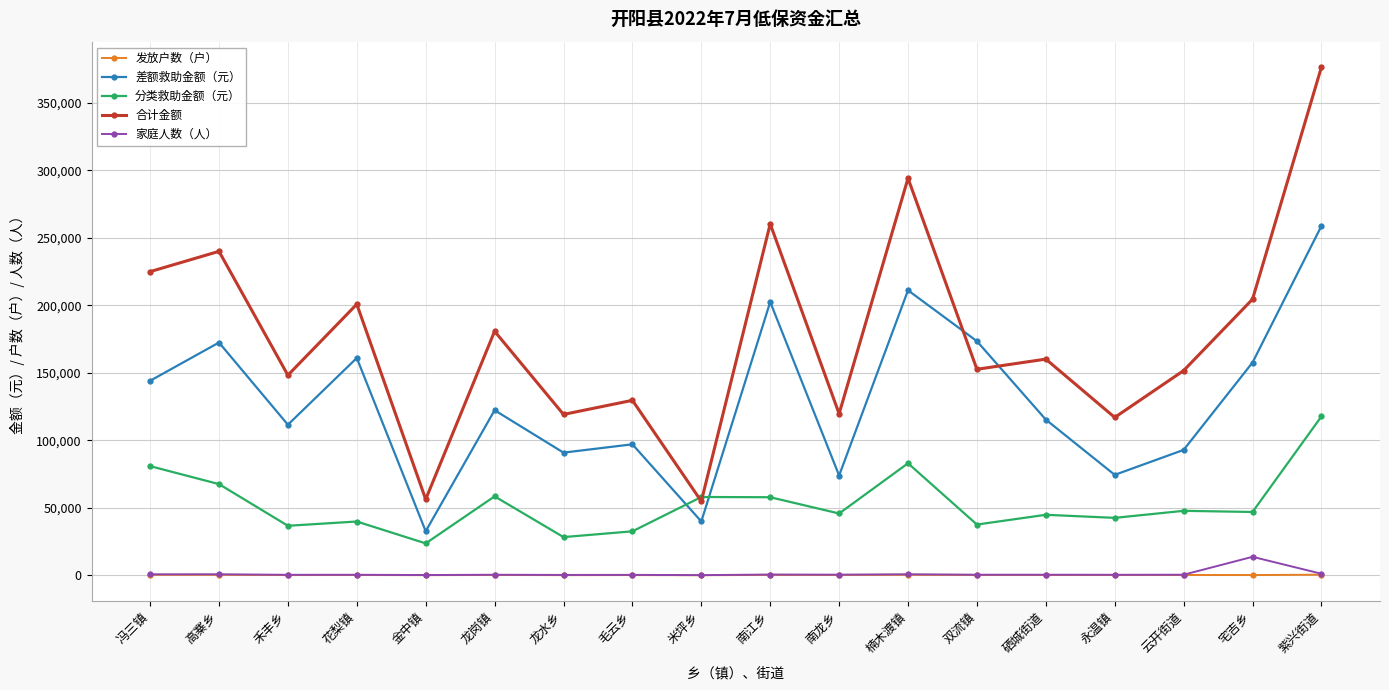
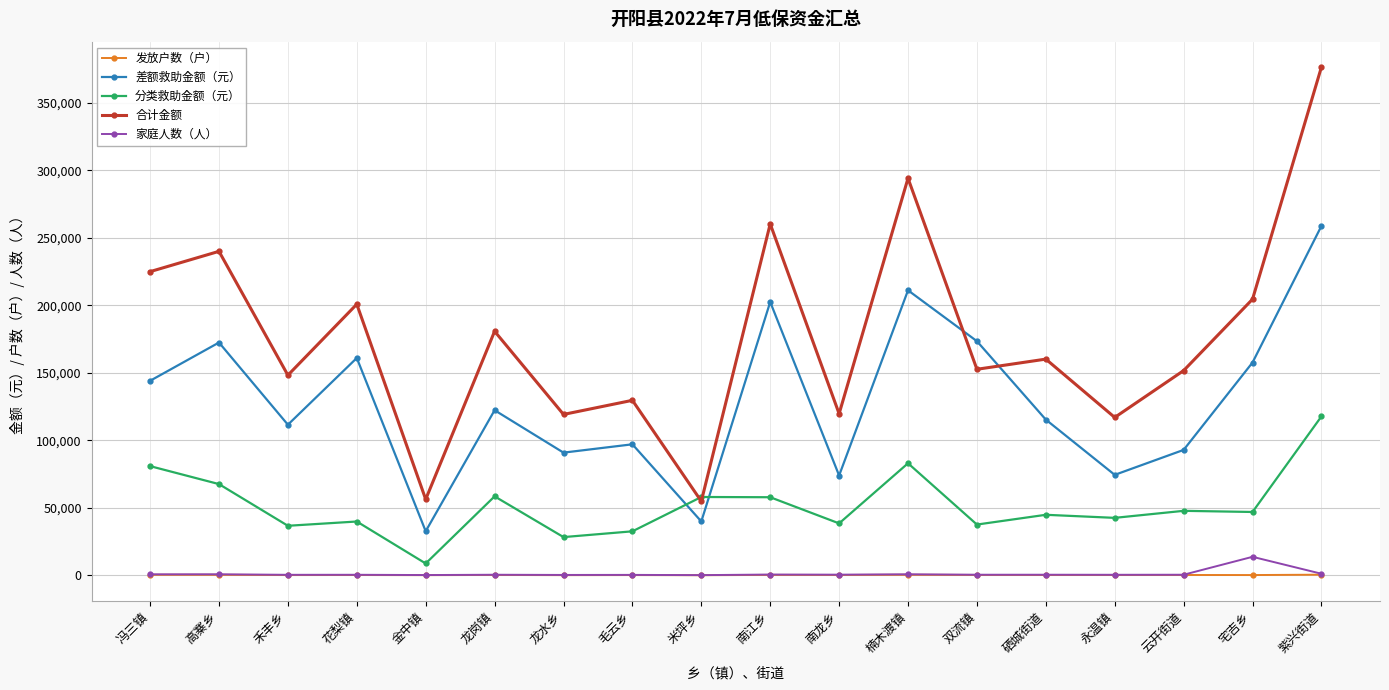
  {
    "发放户数（户）": {
      "宅吉乡": "0"
    },
    "差额救助金额（元）": {
      "冯三镇": "144,000",
      "高寨乡": "172,000",
      "禾丰乡": "112,000",
      "花梨镇": "161,000",
      "金中镇": "33,000",
      "龙岗镇": "122,000",
      "龙水乡": "91,000",
      "毛云乡": "97,000",
      "米坪乡": "40,000",
      "南江乡": "202,000",
      "南龙乡": "74,000",
      "楠木渡镇": "211,000",
      "双流镇": "173,000",
      "硒城街道": "115,000",
      "永温镇": "74,000",
      "云开街道": "93,000",
      "宅吉乡": "158,000",
      "紫兴街道": "259,000"
    },
    "分类救助金额（元）": {
      "冯三镇": "81,000",
      "高寨乡": "68,000",
      "禾丰乡": "37,000",
      "花梨镇": "40,000",
-     "金中镇": "24,000",
+     "金中镇": "9,000",
      "龙岗镇": "58,000",
      "龙水乡": "28,000",
      "毛云乡": "33,000",
      "米坪乡": "58,000",
      "南江乡": "58,000",
-     "南龙乡": "46,000",
+     "南龙乡": "38,000",
      "楠木渡镇": "83,000",
      "双流镇": "38,000",
      "硒城街道": "45,000",
      "永温镇": "43,000",
      "云开街道": "48,000",
      "宅吉乡": "47,000",
      "紫兴街道": "118,000"
    },
    "合计金额": {
      "冯三镇": "225,000",
      "高寨乡": "240,000",
      "禾丰乡": "148,000",
      "花梨镇": "201,000",
      "金中镇": "56,000",
      "龙岗镇": "181,000",
      "龙水乡": "119,000",
      "毛云乡": "130,000",
      "米坪乡": "55,000",
      "南江乡": "260,000",
      "南龙乡": "120,000",
      "楠木渡镇": "294,000",
      "双流镇": "153,000",
      "硒城街道": "160,000",
      "永温镇": "117,000",
      "云开街道": "152,000",
      "宅吉乡": "205,000",
      "紫兴街道": "377,000"
    },
    "家庭人数（人）": {
      "宅吉乡": "14,000"
    }
  }
